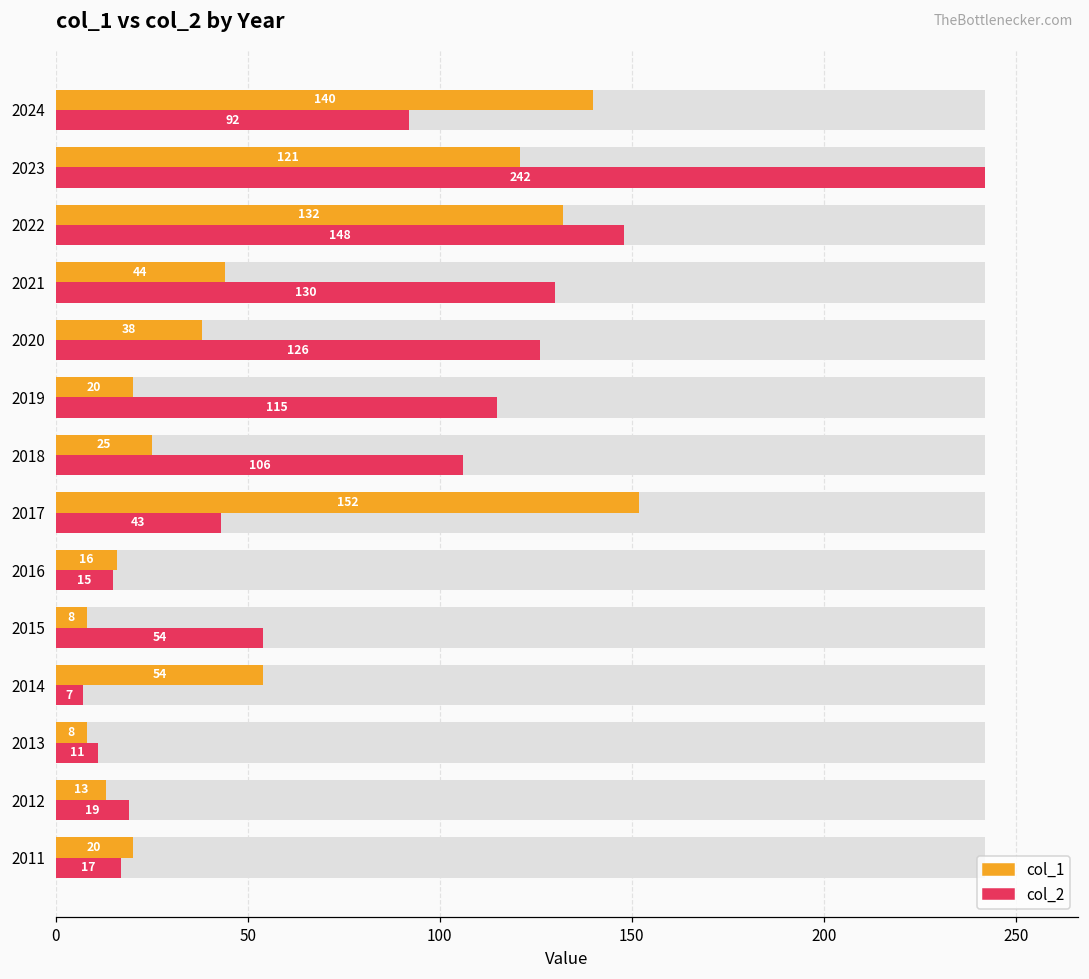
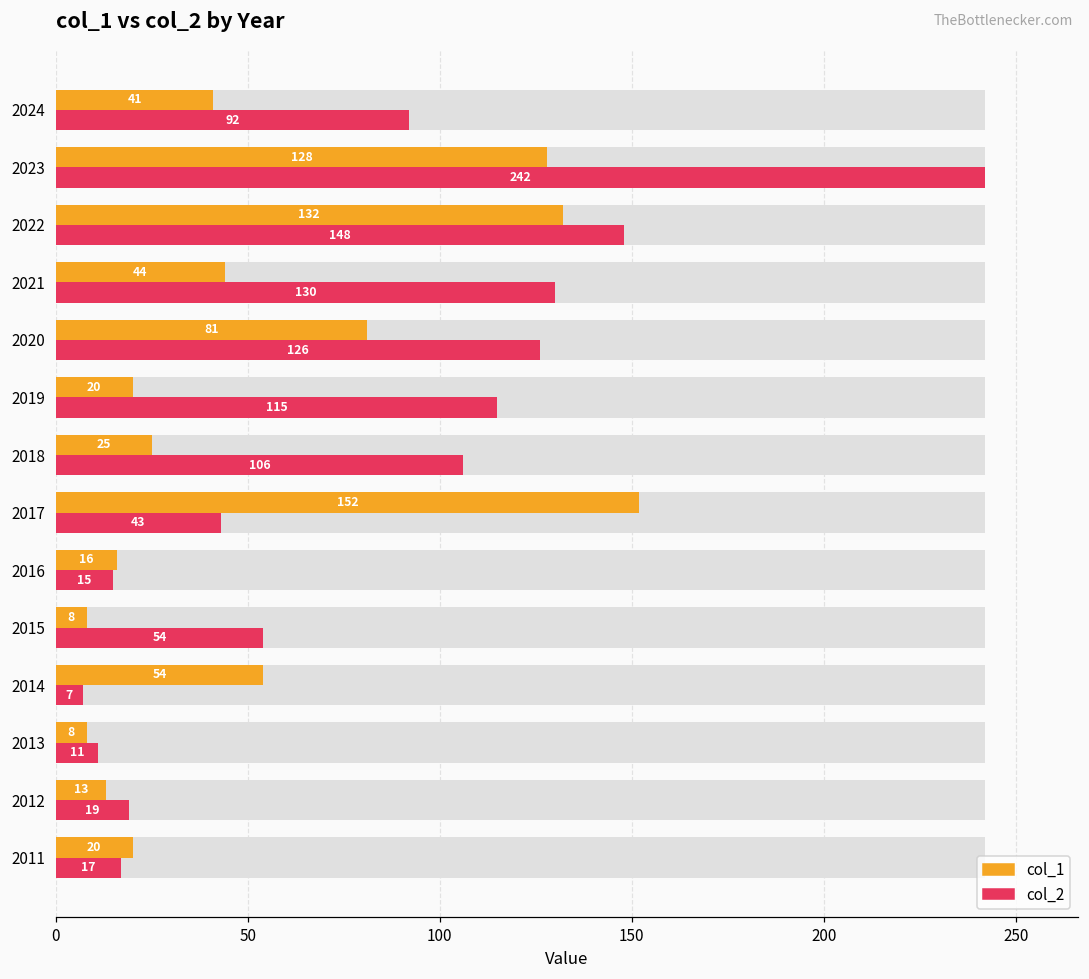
  {
    "col_1": {
-     "2024": 140,
-     "2023": 121,
-     "2020": 38
+     "2024": 41,
+     "2023": 128,
+     "2020": 81
    },
    "col_2": {
      "2023": 242
    }
  }
